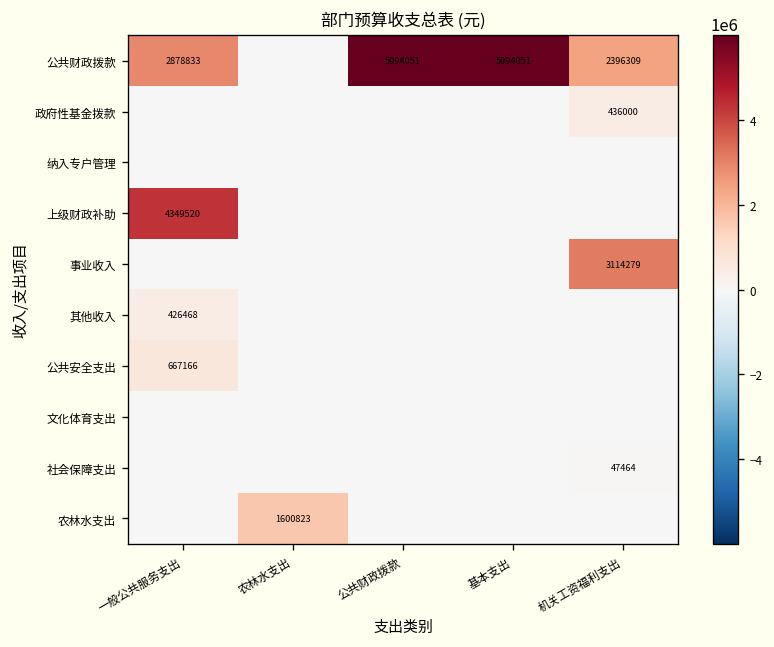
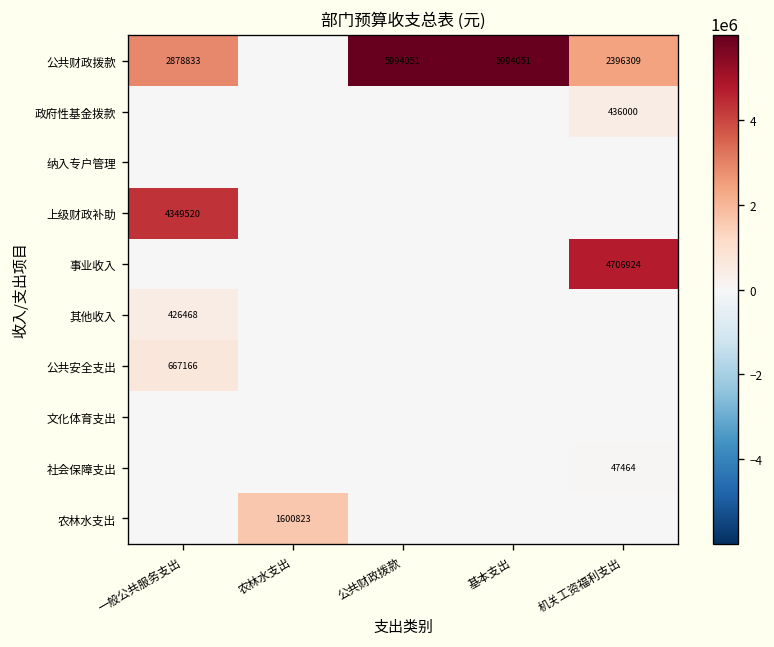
  {
    "公共财政拨款": {
      "一般公共服务支出": 2878833,
      "公共财政拨款": 5994051,
      "基本支出": 5994051,
      "机关工资福利支出": 2396309
    },
    "政府性基金拨款": {
      "机关工资福利支出": 436000
    },
    "上级财政补助": {
      "一般公共服务支出": 4349520
    },
    "事业收入": {
-     "机关工资福利支出": 3114279
+     "机关工资福利支出": 4706924
    },
    "其他收入": {
      "一般公共服务支出": 426468
    },
    "公共安全支出": {
      "一般公共服务支出": 667166
    },
    "社会保障支出": {
      "机关工资福利支出": 47464
    },
    "农林水支出": {
      "农林水支出": 1600823
    }
  }
